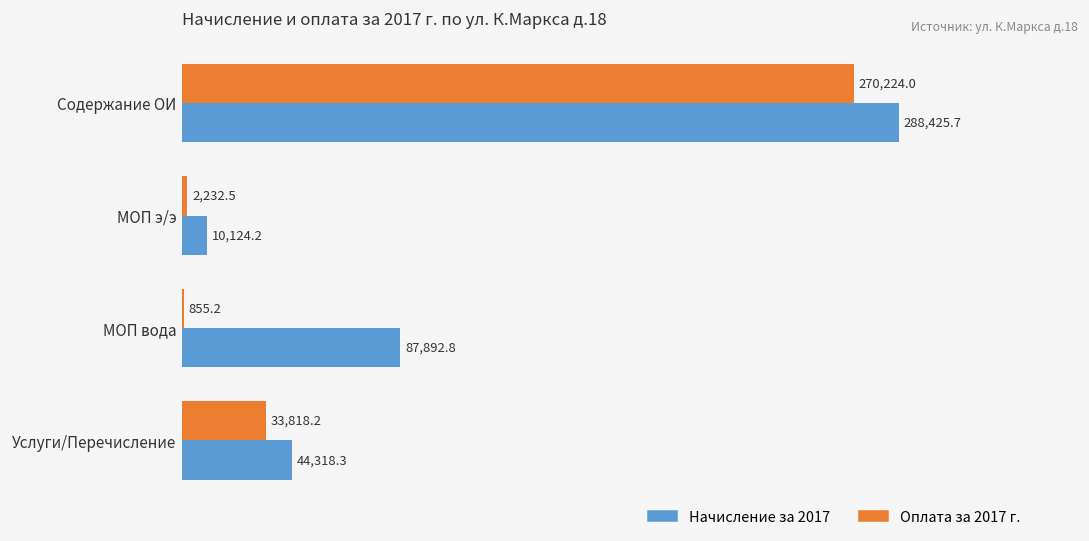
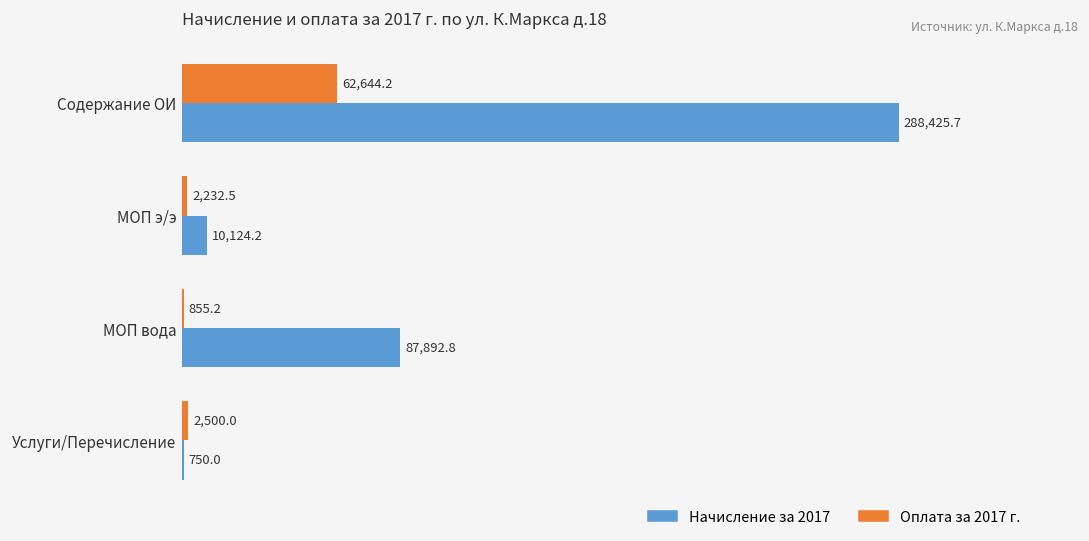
  {
    "Начисление за 2017": {
      "Содержание ОИ": "288,425.7",
      "МОП э/э": "10,124.2",
      "МОП вода": "87,892.8",
-     "Услуги/Перечисление": "44,318.3"
+     "Услуги/Перечисление": "750.0"
    },
    "Оплата за 2017 г.": {
-     "Содержание ОИ": "270,224.0",
+     "Содержание ОИ": "62,644.2",
      "МОП э/э": "2,232.5",
      "МОП вода": "855.2",
-     "Услуги/Перечисление": "33,818.2"
+     "Услуги/Перечисление": "2,500.0"
    }
  }
